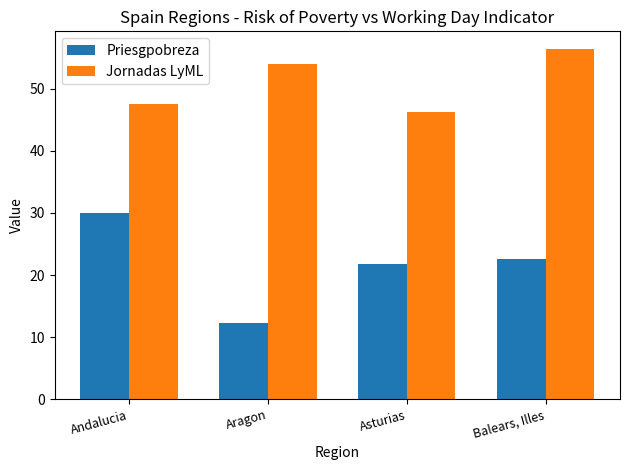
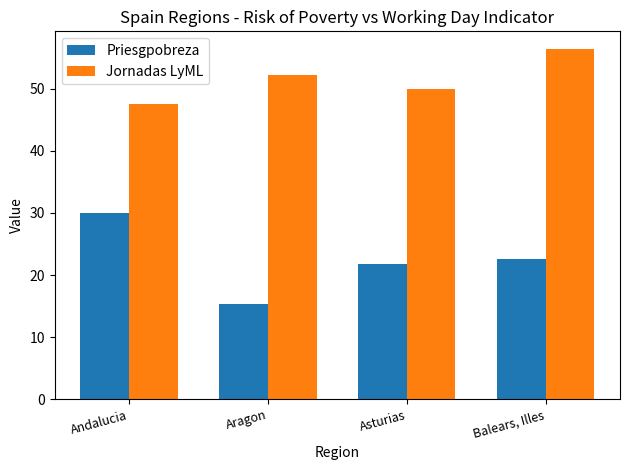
  {
    "Priesgpobreza": {
      "Andalucia": 30,
-     "Aragon": 12,
+     "Aragon": 15,
      "Asturias": 22,
      "Balears, Illes": 23
    },
    "Jornadas LyML": {
      "Andalucia": 48,
-     "Aragon": 54,
-     "Asturias": 46,
+     "Aragon": 52,
+     "Asturias": 50,
      "Balears, Illes": 56
    }
  }
